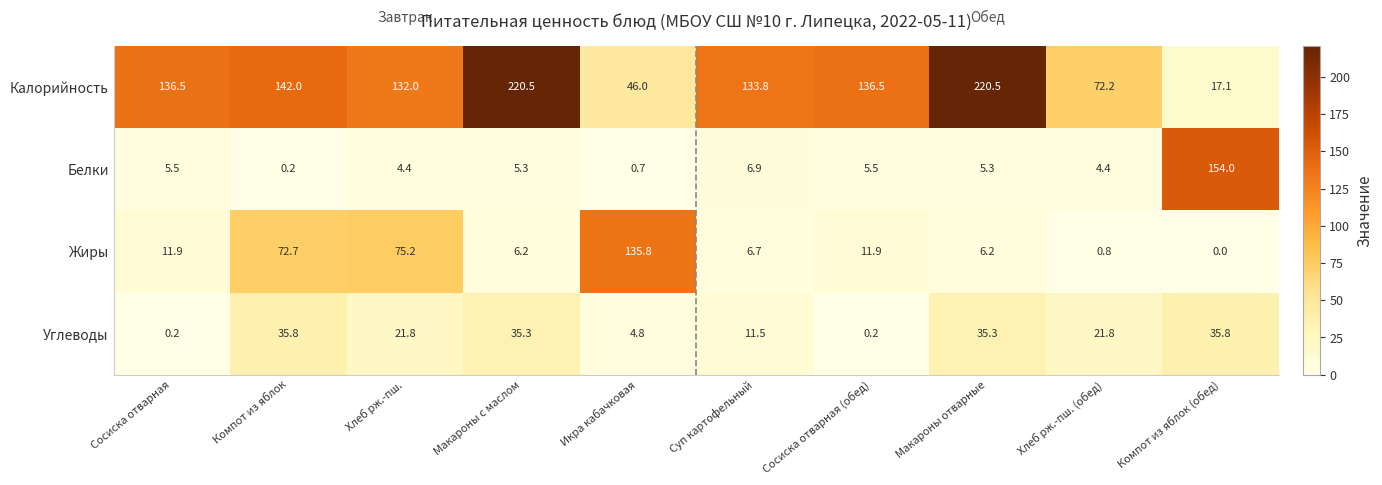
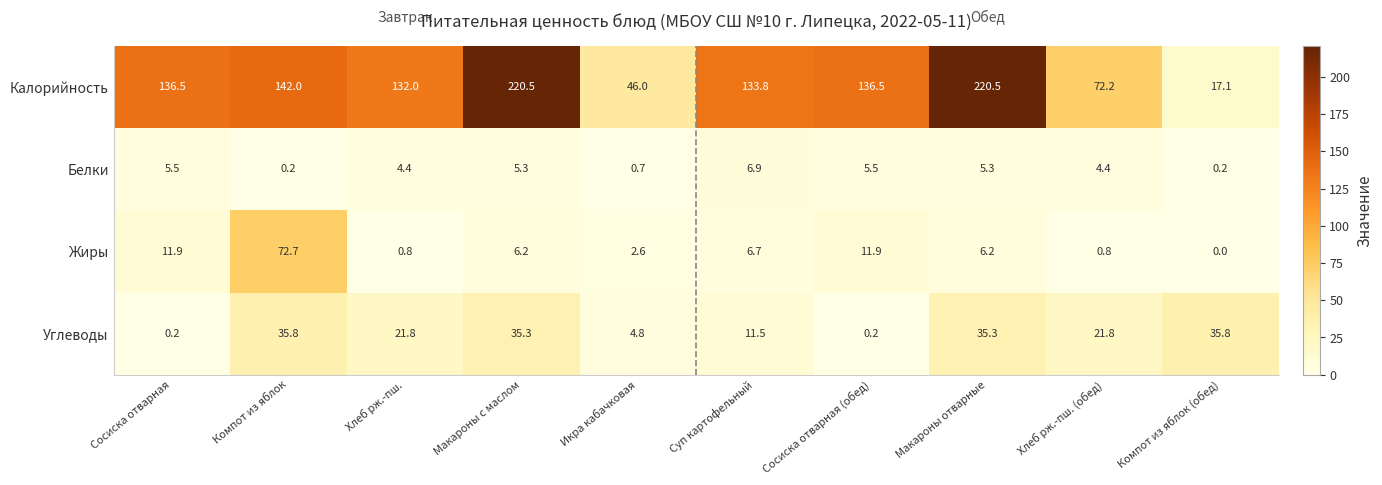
  {
    "Калорийность": {
      "Сосиска отварная": 136.5,
      "Компот из яблок": 142.0,
      "Хлеб рж.-пш.": 132.0,
      "Макароны с маслом": 220.5,
      "Икра кабачковая": 46.0,
      "Суп картофельный": 133.8,
      "Сосиска отварная (обед)": 136.5,
      "Макароны отварные": 220.5,
      "Хлеб рж.-пш. (обед)": 72.2,
      "Компот из яблок (обед)": 17.1
    },
    "Белки": {
      "Сосиска отварная": 5.5,
      "Компот из яблок": 0.2,
      "Хлеб рж.-пш.": 4.4,
      "Макароны с маслом": 5.3,
      "Икра кабачковая": 0.7,
      "Суп картофельный": 6.9,
      "Сосиска отварная (обед)": 5.5,
      "Макароны отварные": 5.3,
      "Хлеб рж.-пш. (обед)": 4.4,
-     "Компот из яблок (обед)": 154.0
+     "Компот из яблок (обед)": 0.2
    },
    "Жиры": {
      "Сосиска отварная": 11.9,
      "Компот из яблок": 72.7,
-     "Хлеб рж.-пш.": 75.2,
+     "Хлеб рж.-пш.": 0.8,
      "Макароны с маслом": 6.2,
-     "Икра кабачковая": 135.8,
+     "Икра кабачковая": 2.6,
      "Суп картофельный": 6.7,
      "Сосиска отварная (обед)": 11.9,
      "Макароны отварные": 6.2,
      "Хлеб рж.-пш. (обед)": 0.8,
      "Компот из яблок (обед)": 0.0
    },
    "Углеводы": {
      "Сосиска отварная": 0.2,
      "Компот из яблок": 35.8,
      "Хлеб рж.-пш.": 21.8,
      "Макароны с маслом": 35.3,
      "Икра кабачковая": 4.8,
      "Суп картофельный": 11.5,
      "Сосиска отварная (обед)": 0.2,
      "Макароны отварные": 35.3,
      "Хлеб рж.-пш. (обед)": 21.8,
      "Компот из яблок (обед)": 35.8
    }
  }
